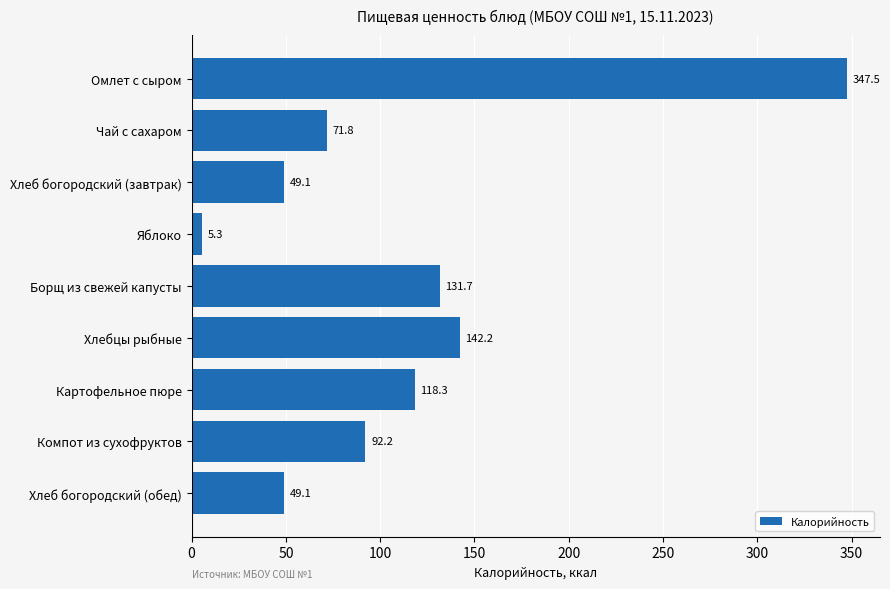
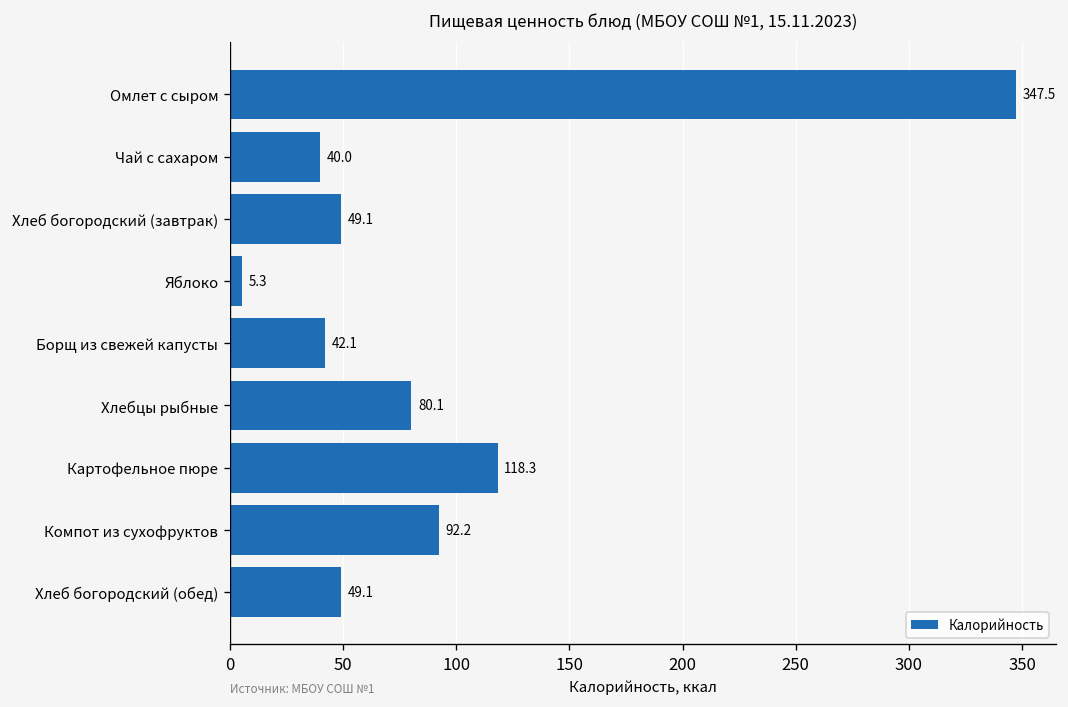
  {
    "Омлет с сыром": 347.5,
-   "Чай с сахаром": 71.8,
+   "Чай с сахаром": 40.0,
    "Хлеб богородский (завтрак)": 49.1,
    "Яблоко": 5.3,
-   "Борщ из свежей капусты": 131.7,
-   "Хлебцы рыбные": 142.2,
+   "Борщ из свежей капусты": 42.1,
+   "Хлебцы рыбные": 80.1,
    "Картофельное пюре": 118.3,
    "Компот из сухофруктов": 92.2,
    "Хлеб богородский (обед)": 49.1
  }
